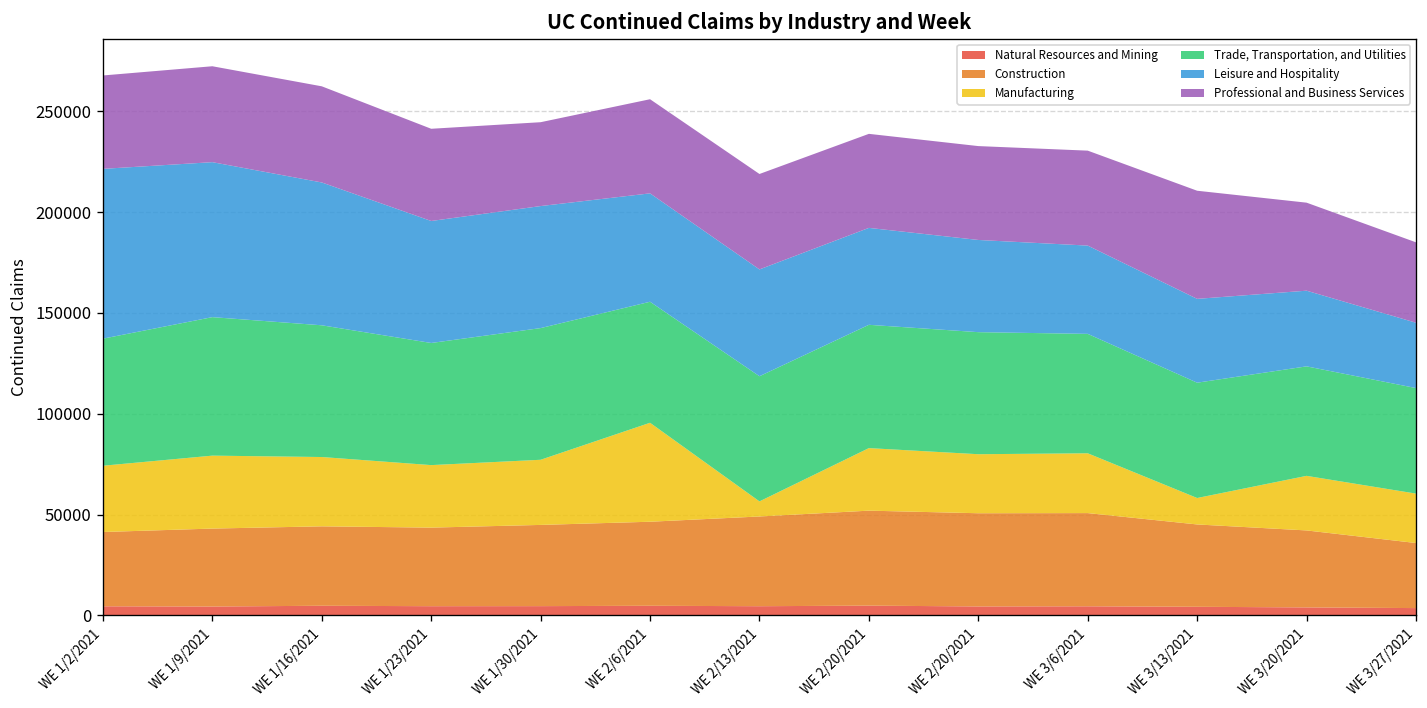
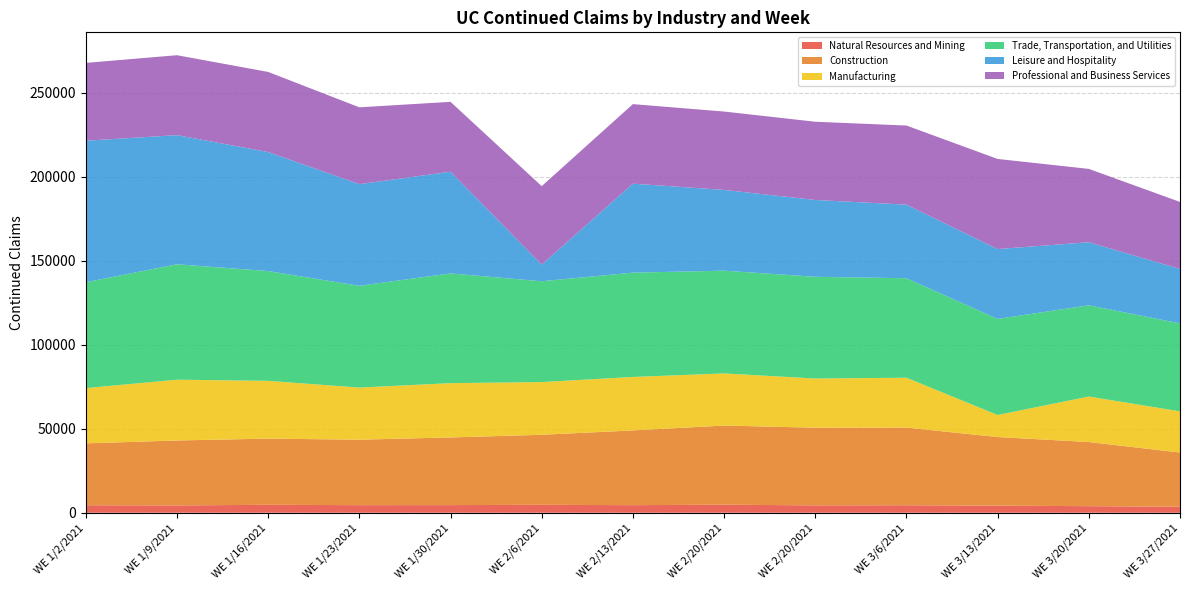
  {
    "Manufacturing": {
      "WE 1/2/2021": 33000,
      "WE 1/9/2021": 36000,
      "WE 1/16/2021": 34000,
      "WE 1/23/2021": 31000,
      "WE 1/30/2021": 32000,
-     "WE 2/6/2021": 49000,
-     "WE 2/13/2021": 7000,
+     "WE 2/6/2021": 31000,
+     "WE 2/13/2021": 32000,
      "WE 3/6/2021": 30000,
      "WE 3/13/2021": 13000,
      "WE 3/20/2021": 27000,
      "WE 3/27/2021": 25000
    },
    "Trade, Transportation, and Utilities": {
      "WE 1/2/2021": 63000,
      "WE 1/9/2021": 69000,
      "WE 1/16/2021": 65000,
      "WE 1/23/2021": 61000,
      "WE 1/30/2021": 65000,
      "WE 2/6/2021": 60000,
      "WE 2/13/2021": 62000,
      "WE 3/6/2021": 59000,
      "WE 3/13/2021": 57000,
      "WE 3/20/2021": 54000,
      "WE 3/27/2021": 52000
    },
    "Leisure and Hospitality": {
      "WE 1/2/2021": 84000,
      "WE 1/9/2021": 77000,
      "WE 1/16/2021": 71000,
      "WE 1/23/2021": 61000,
      "WE 1/30/2021": 61000,
-     "WE 2/6/2021": 54000,
+     "WE 2/6/2021": 10000,
      "WE 2/13/2021": 53000,
      "WE 3/6/2021": 44000,
      "WE 3/13/2021": 42000,
      "WE 3/20/2021": 38000,
      "WE 3/27/2021": 32000
    },
    "Professional and Business Services": {
      "WE 1/2/2021": 46000,
      "WE 1/9/2021": 48000,
      "WE 1/16/2021": 48000,
      "WE 1/23/2021": 46000,
      "WE 1/30/2021": 42000,
      "WE 2/6/2021": 47000,
      "WE 2/13/2021": 47000,
      "WE 3/6/2021": 47000,
      "WE 3/13/2021": 54000,
      "WE 3/20/2021": 44000,
      "WE 3/27/2021": 40000
    }
  }
